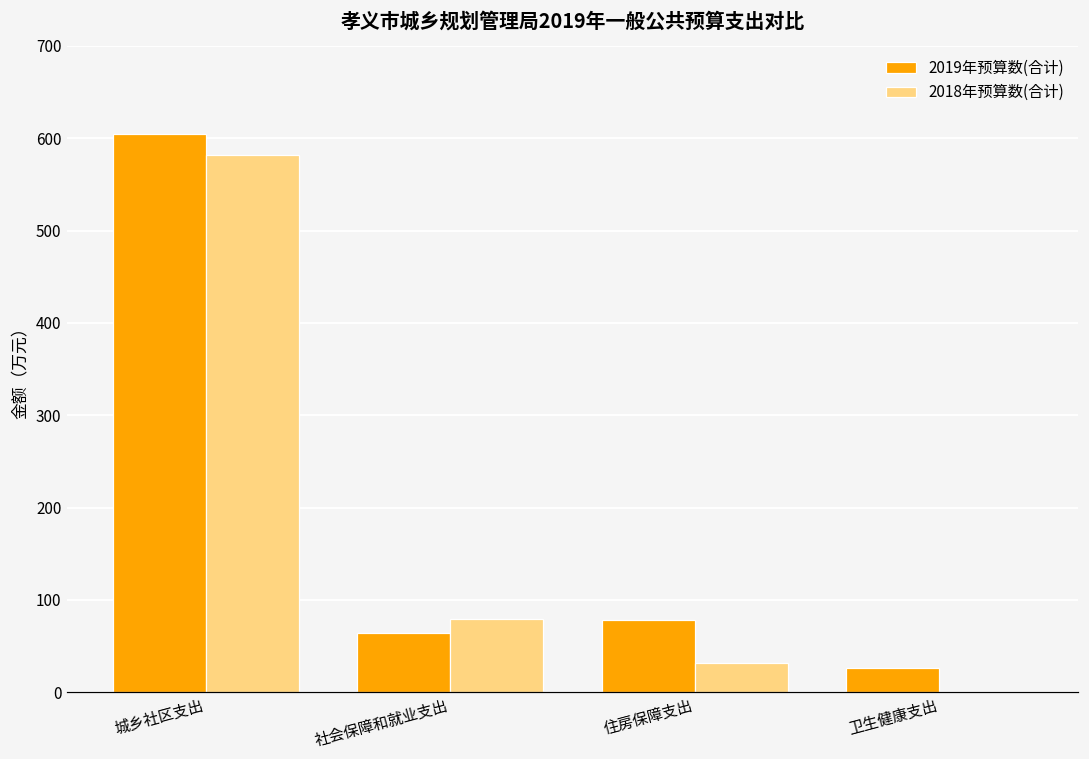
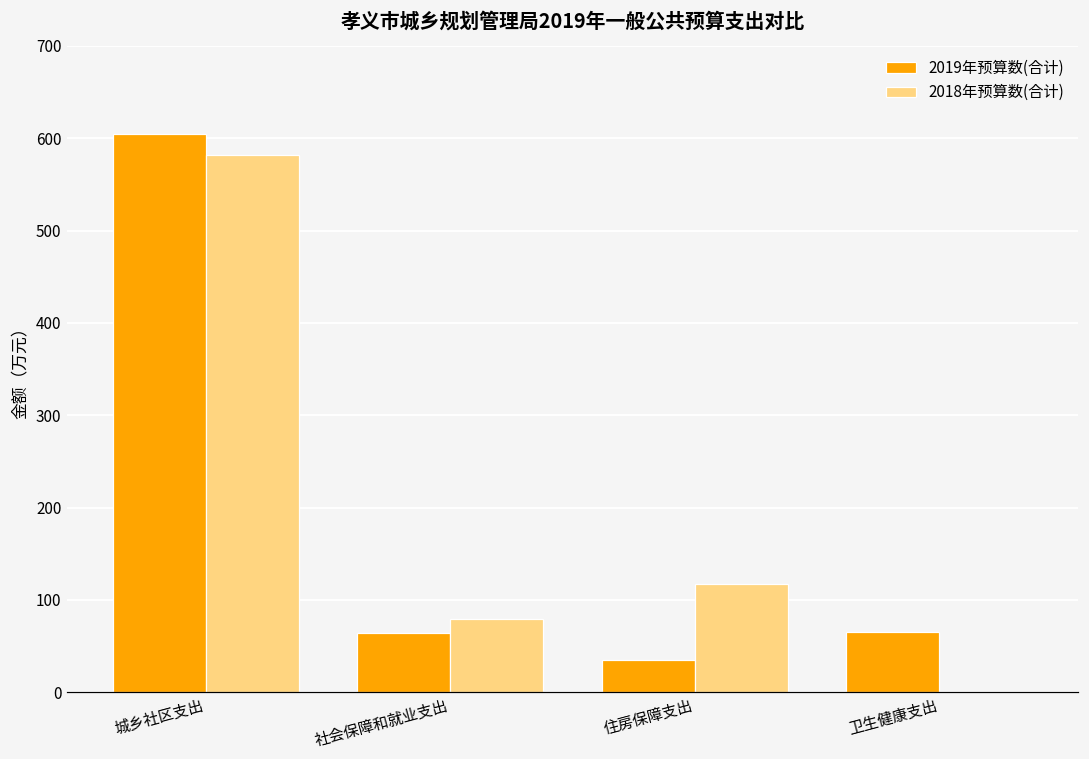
  {
    "2019年预算数(合计)": {
      "城乡社区支出": 600,
      "社会保障和就业支出": 60,
-     "住房保障支出": 80,
-     "卫生健康支出": 30
+     "住房保障支出": 30,
+     "卫生健康支出": 70
    },
    "2018年预算数(合计)": {
      "城乡社区支出": 580,
      "社会保障和就业支出": 80,
-     "住房保障支出": 30,
+     "住房保障支出": 120,
      "卫生健康支出": 0
    }
  }
